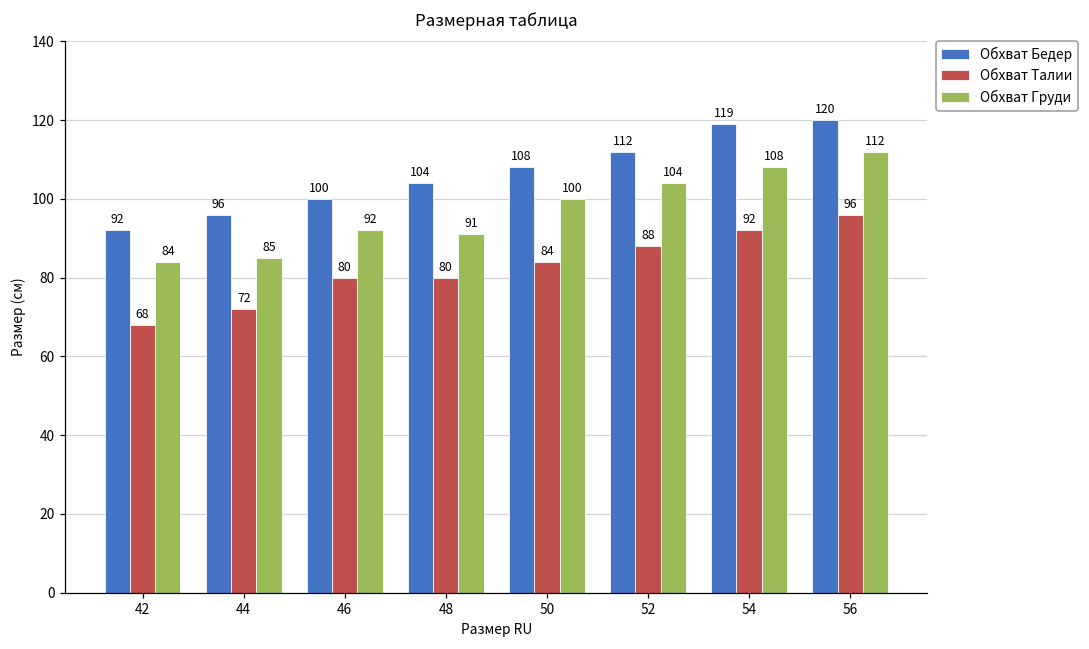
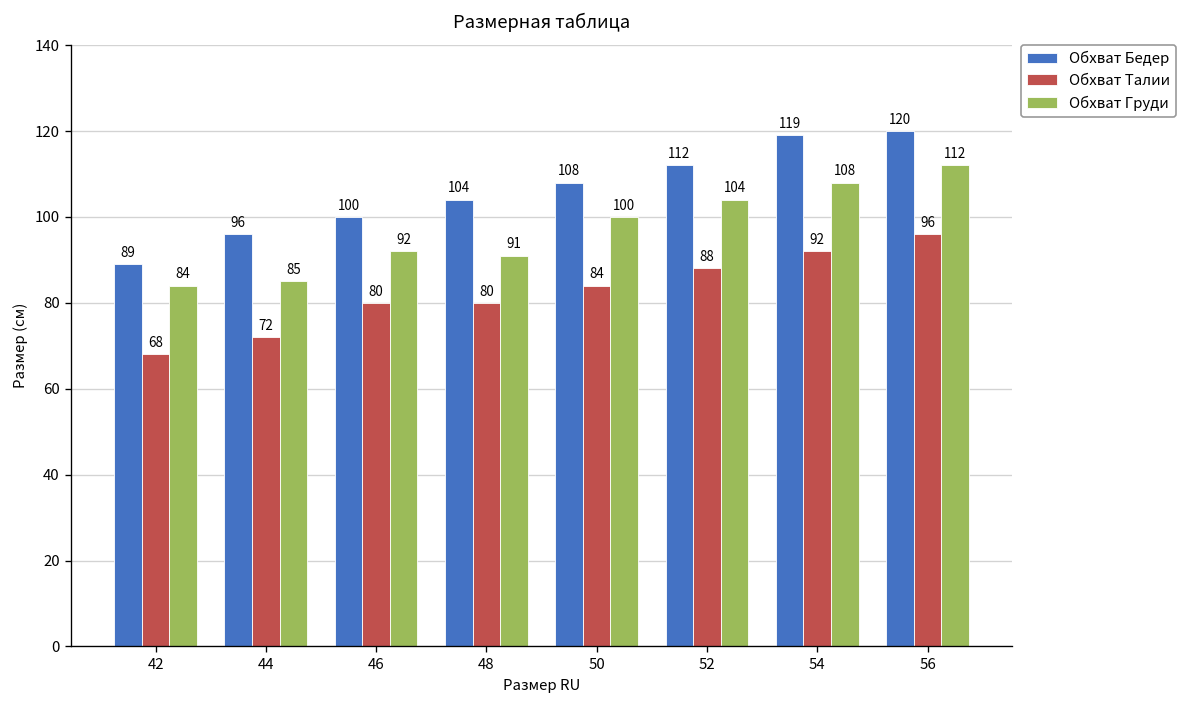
  {
    "Обхват Бедер": {
-     "42": 92,
+     "42": 89,
      "44": 96,
      "46": 100,
      "48": 104,
      "50": 108,
      "52": 112,
      "54": 119,
      "56": 120
    },
    "Обхват Талии": {
      "42": 68,
      "44": 72,
      "46": 80,
      "48": 80,
      "50": 84,
      "52": 88,
      "54": 92,
      "56": 96
    },
    "Обхват Груди": {
      "42": 84,
      "44": 85,
      "46": 92,
      "48": 91,
      "50": 100,
      "52": 104,
      "54": 108,
      "56": 112
    }
  }
